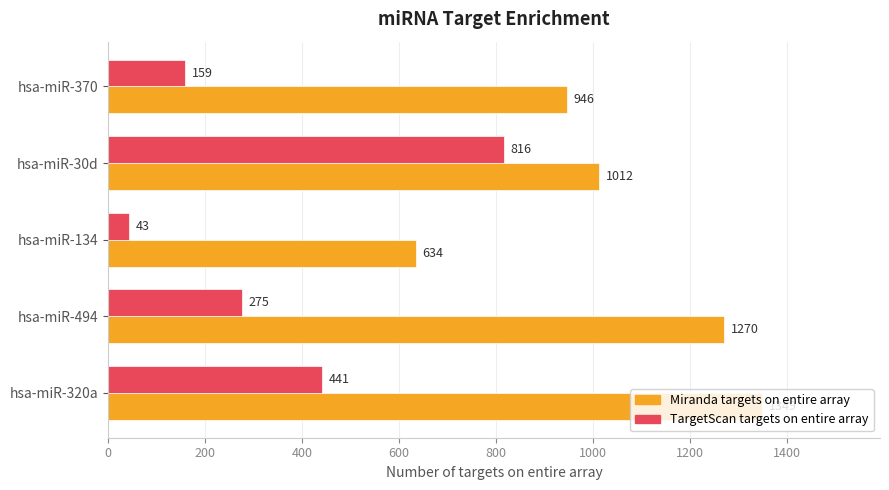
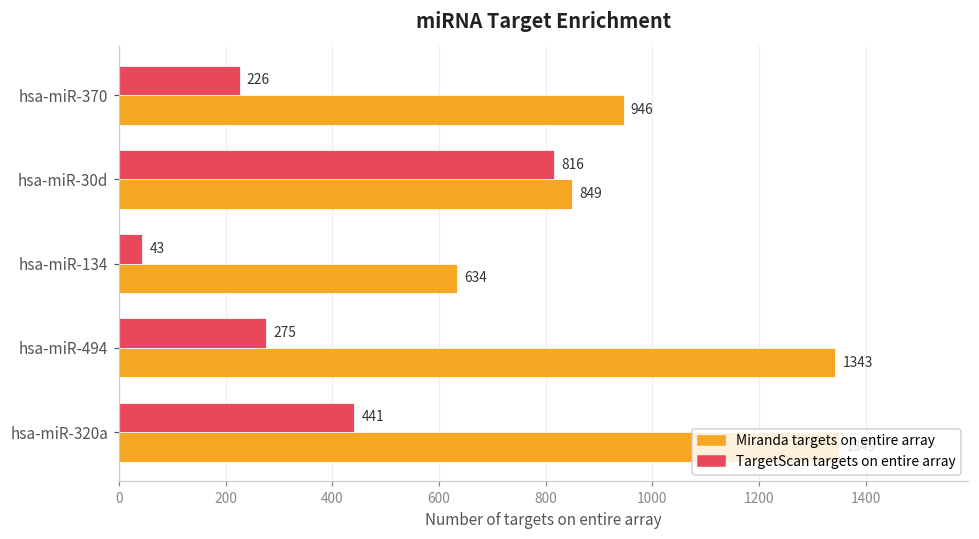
  {
    "Miranda targets on entire array": {
      "hsa-miR-370": 946,
-     "hsa-miR-30d": 1012,
+     "hsa-miR-30d": 849,
      "hsa-miR-134": 634,
-     "hsa-miR-494": 1270
+     "hsa-miR-494": 1343
    },
    "TargetScan targets on entire array": {
-     "hsa-miR-370": 159,
+     "hsa-miR-370": 226,
      "hsa-miR-30d": 816,
      "hsa-miR-134": 43,
      "hsa-miR-494": 275,
      "hsa-miR-320a": 441
    }
  }
